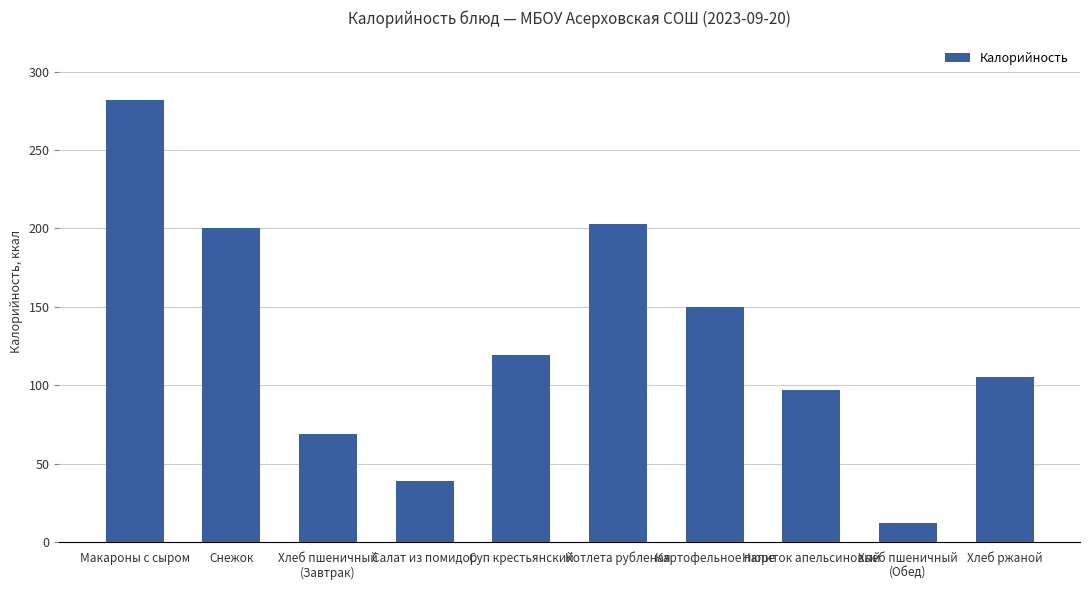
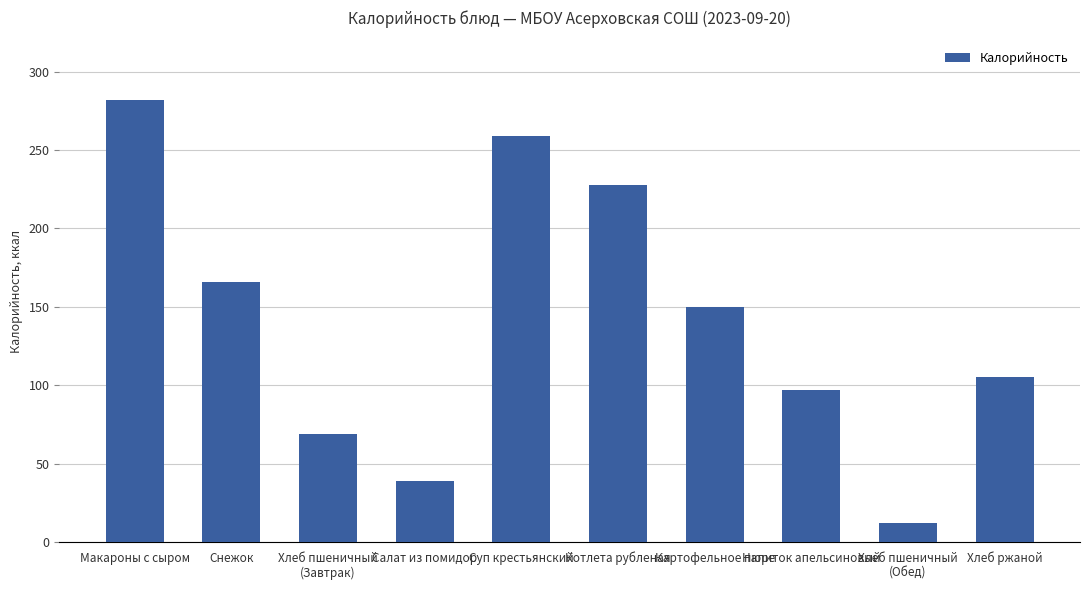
  {
    "Макароны с сыром": 282,
-   "Снежок": 200,
+   "Снежок": 166,
    "Хлеб пшеничный (Завтрак)": 69,
    "Салат из помидор": 39,
-   "Суп крестьянский": 119,
-   "Котлета рубленая": 203,
+   "Суп крестьянский": 259,
+   "Котлета рубленая": 228,
    "Хлеб пшеничный (Обед)": 12,
    "Хлеб ржаной": 105
  }
